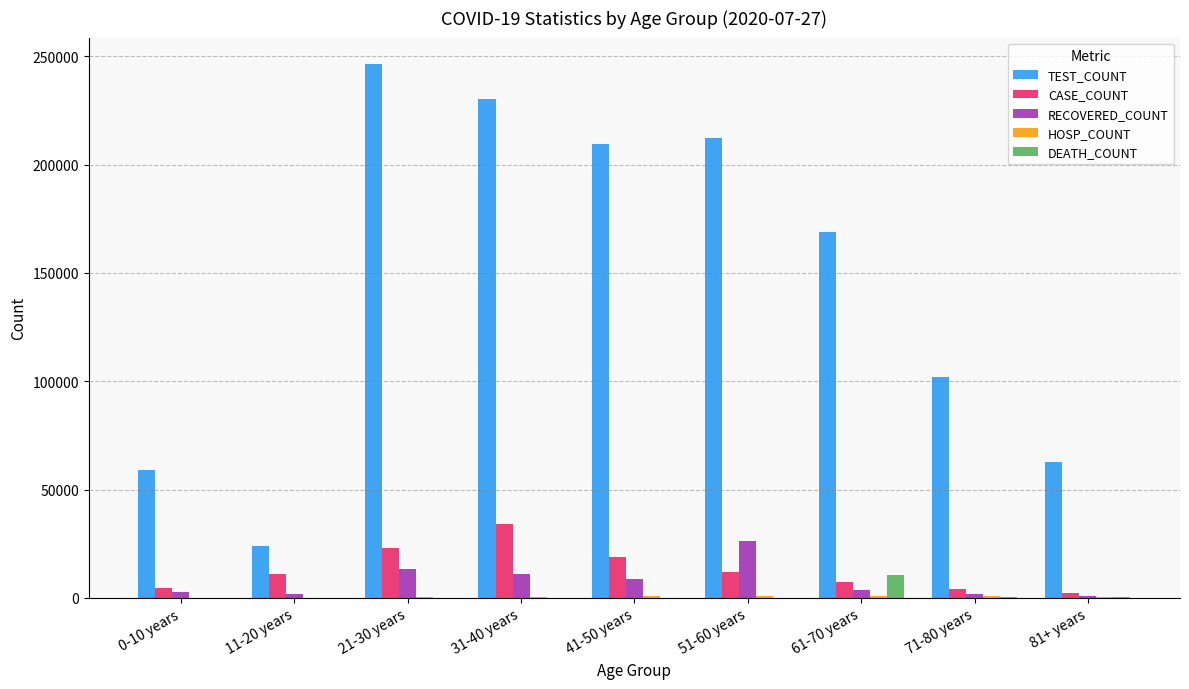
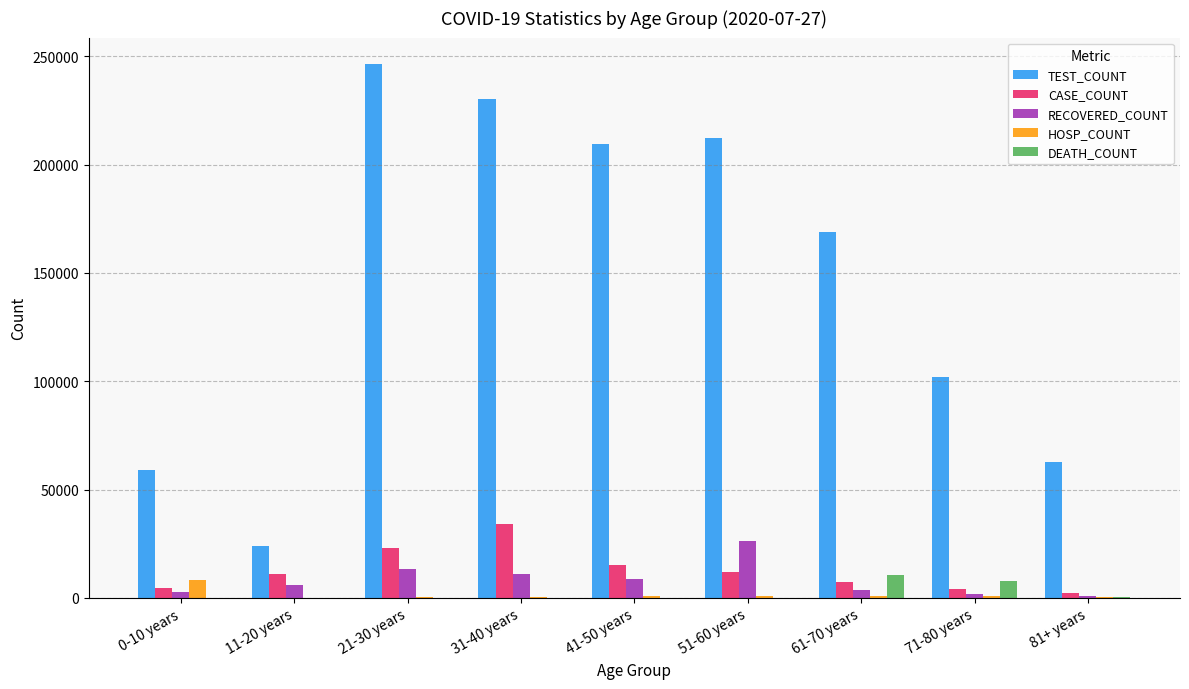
  {
    "TEST_COUNT": {
      "0-10 years": 59000,
      "11-20 years": 24000,
      "21-30 years": 246000,
      "31-40 years": 230000,
      "41-50 years": 210000,
      "51-60 years": 212000,
      "61-70 years": 169000,
      "71-80 years": 102000,
      "81+ years": 63000
    },
    "CASE_COUNT": {
      "0-10 years": 4000,
      "11-20 years": 11000,
      "21-30 years": 23000,
      "31-40 years": 34000,
-     "41-50 years": 19000,
+     "41-50 years": 15000,
      "51-60 years": 12000,
      "61-70 years": 7000,
      "71-80 years": 4000,
      "81+ years": 2000
    },
    "RECOVERED_COUNT": {
      "0-10 years": 3000,
-     "11-20 years": 2000,
+     "11-20 years": 6000,
      "21-30 years": 13000,
      "31-40 years": 11000,
      "41-50 years": 9000,
      "51-60 years": 26000,
      "61-70 years": 4000,
      "71-80 years": 2000
    },
    "HOSP_COUNT": {
-     "0-10 years": 0
+     "0-10 years": 8000
    },
    "DEATH_COUNT": {
      "61-70 years": 10000,
-     "71-80 years": 0
+     "71-80 years": 8000
    }
  }
